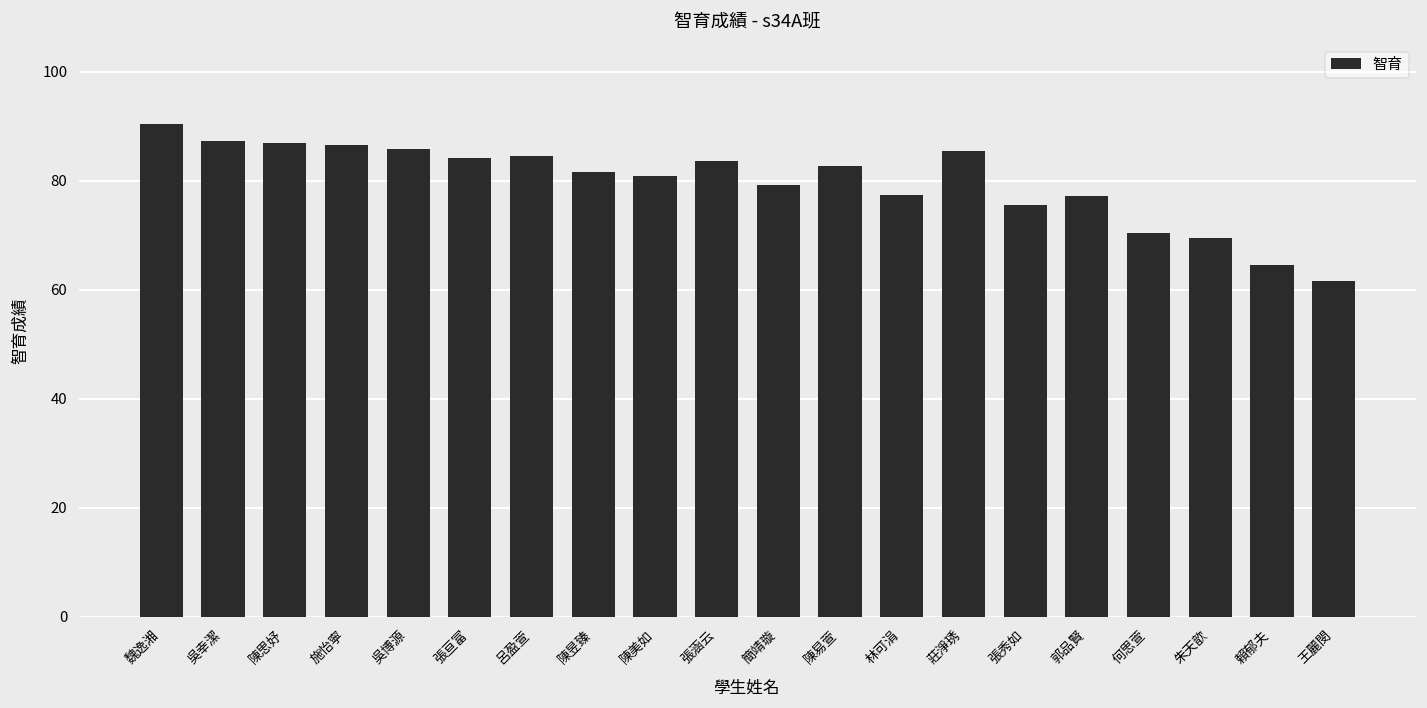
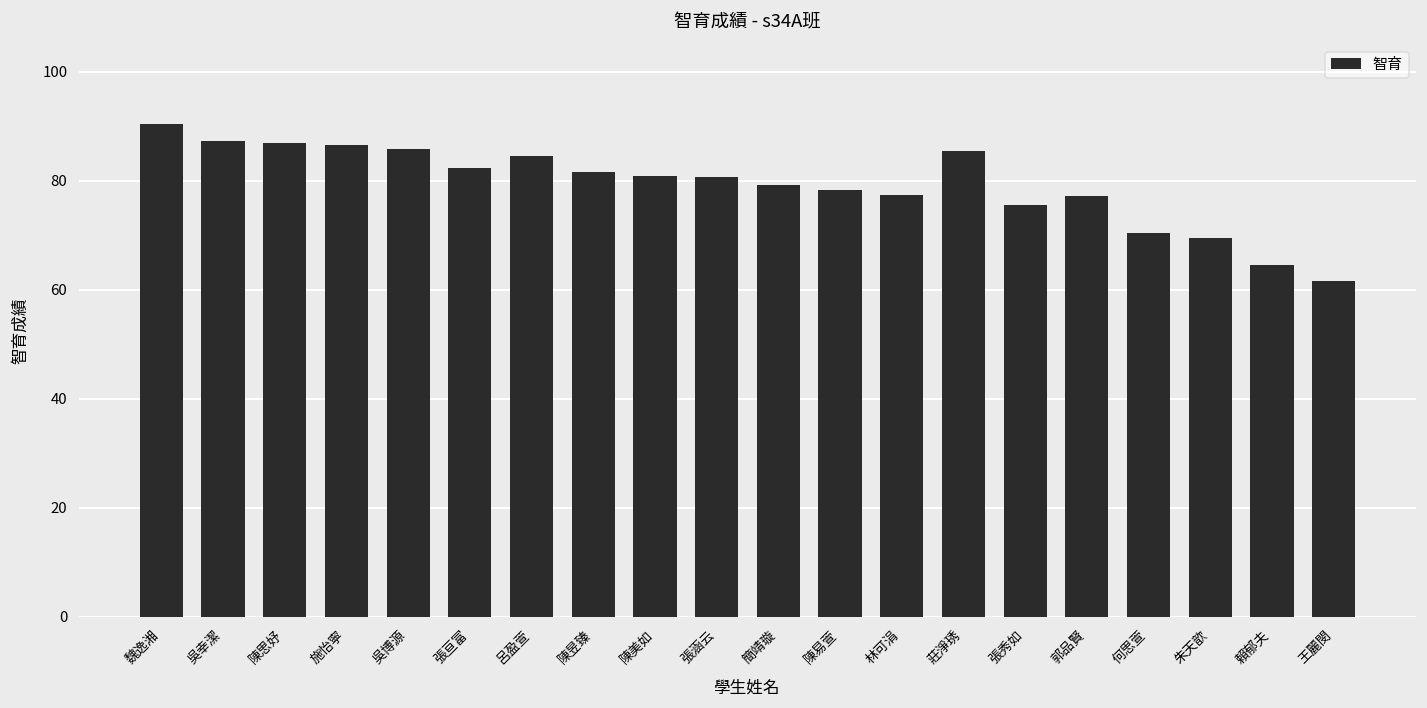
  {
    "魏逸湘": 90,
    "吳幸潔": 87,
    "陳思妤": 87,
    "施怡寧": 87,
    "吳博源": 86,
-   "張亘富": 84,
+   "張亘富": 82,
    "呂盈萱": 84,
    "陳昱臻": 82,
    "陳美如": 81,
-   "張涵云": 84,
+   "張涵云": 81,
    "簡靖璇": 79,
-   "陳易萱": 83,
+   "陳易萱": 78,
    "林可涓": 77,
    "莊淨琇": 85,
    "張秀如": 75,
    "郭品賢": 77,
    "何思萱": 70,
    "朱天歆": 70,
    "賴郁夫": 64,
    "王麗閔": 62
  }
